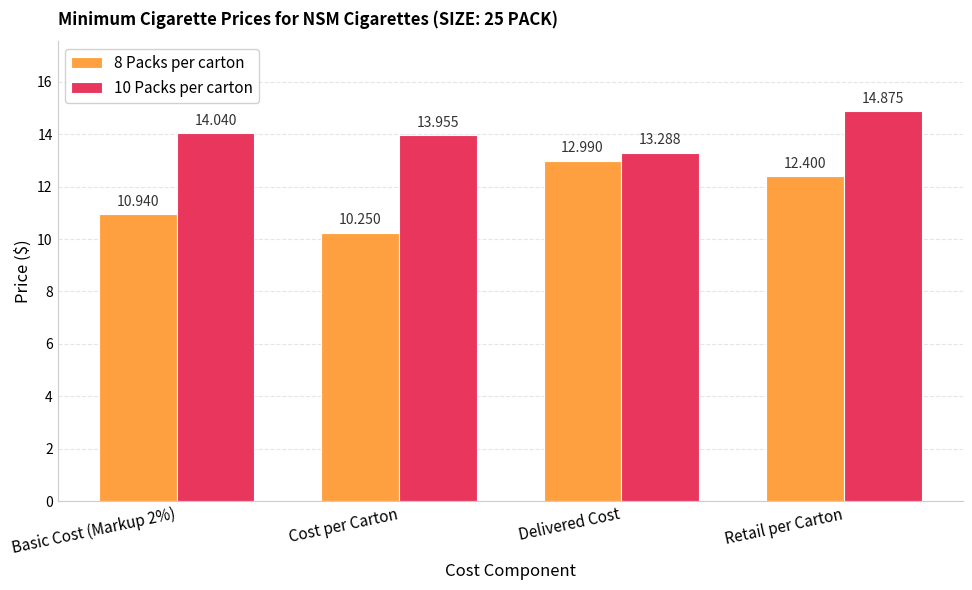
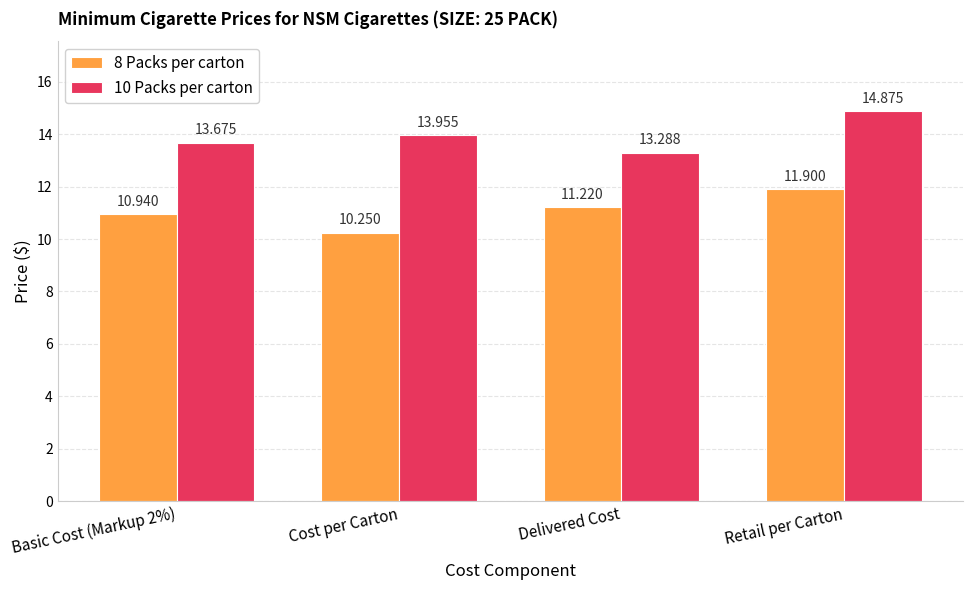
  {
    "8 Packs per carton": {
      "Basic Cost (Markup 2%)": 10.940,
      "Cost per Carton": 10.250,
-     "Delivered Cost": 12.990,
-     "Retail per Carton": 12.400
+     "Delivered Cost": 11.220,
+     "Retail per Carton": 11.900
    },
    "10 Packs per carton": {
-     "Basic Cost (Markup 2%)": 14.040,
+     "Basic Cost (Markup 2%)": 13.675,
      "Cost per Carton": 13.955,
      "Delivered Cost": 13.288,
      "Retail per Carton": 14.875
    }
  }
